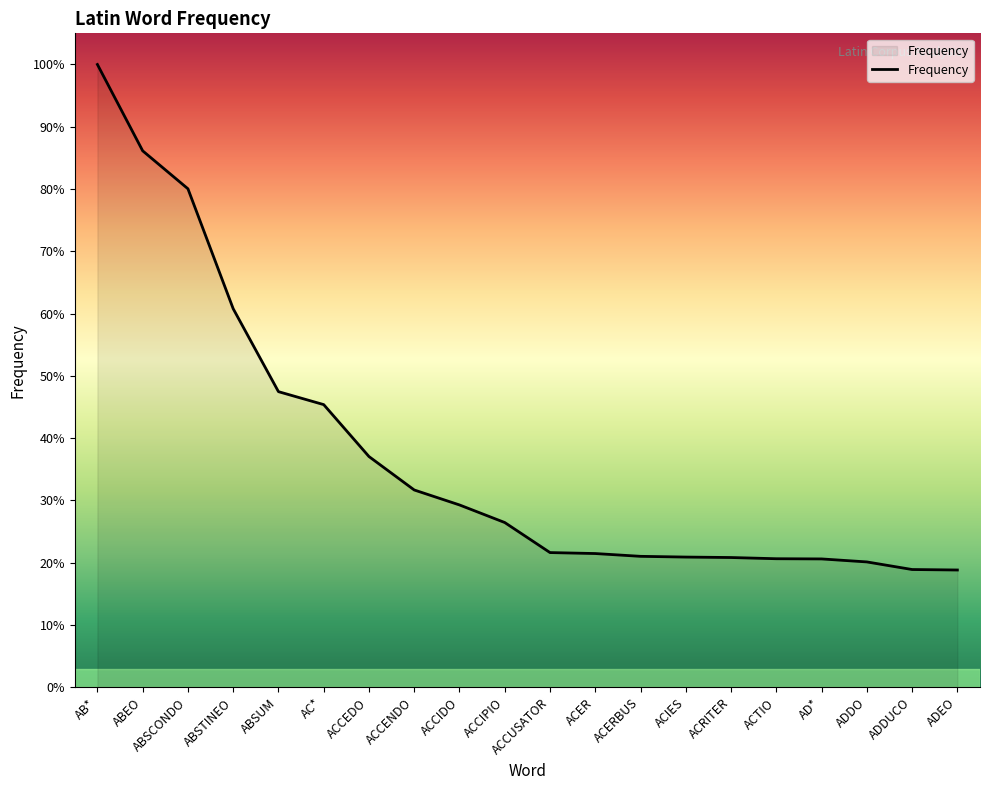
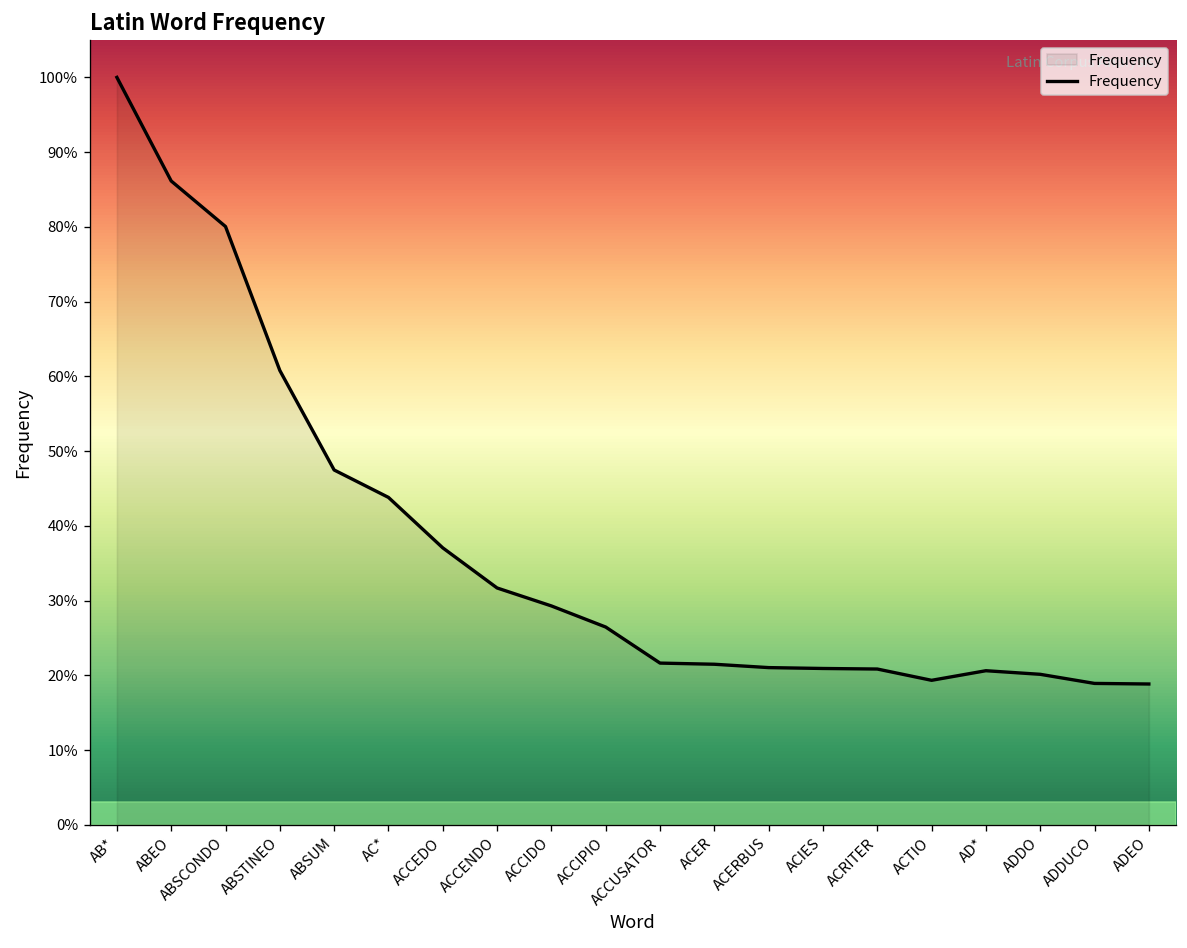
  {
    "AB*": "100%",
    "ABEO": "86%",
    "ABSCONDO": "80%",
    "ABSTINEO": "61%",
    "ABSUM": "47%",
-   "AC*": "45%",
+   "AC*": "44%",
    "ACCEDO": "37%",
    "ACCENDO": "32%",
    "ACCIDO": "29%",
    "ACCIPIO": "26%",
    "ACCUSATOR": "22%",
    "ACER": "21%",
    "ACERBUS": "21%",
    "ACIES": "21%",
    "ACRITER": "21%",
-   "ACTIO": "21%",
+   "ACTIO": "19%",
    "AD*": "21%",
    "ADDO": "20%",
    "ADDUCO": "19%",
    "ADEO": "19%"
  }
